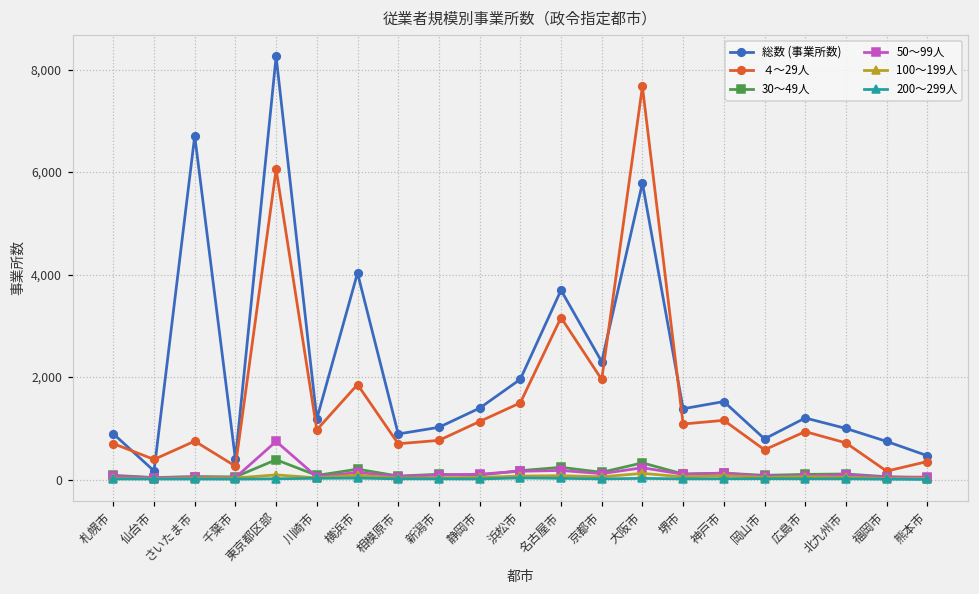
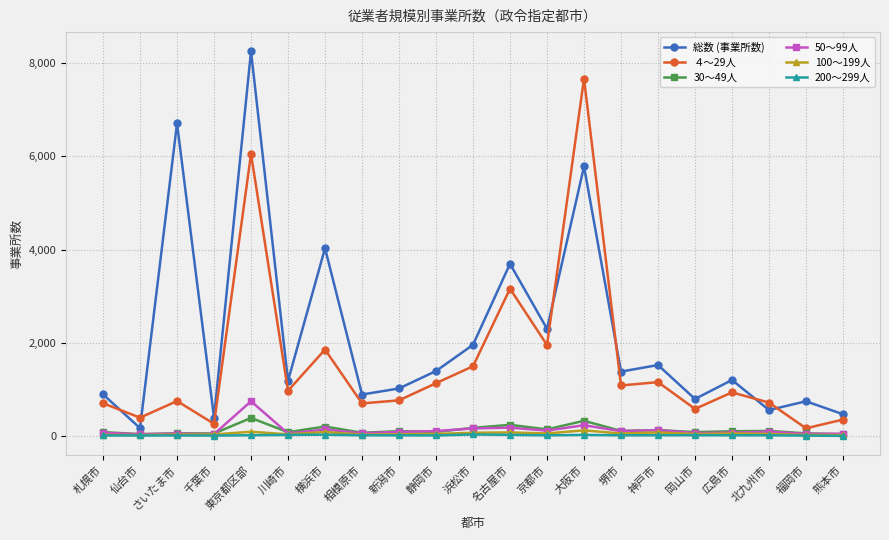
  {
    "総数 (事業所数)": {
      "札幌市": "900",
      "仙台市": "200",
      "さいたま市": "6,700",
      "千葉市": "400",
      "東京都区部": "8,300",
      "川崎市": "1,200",
      "横浜市": "4,000",
      "相模原市": "900",
      "新潟市": "1,000",
      "静岡市": "1,400",
      "浜松市": "2,000",
      "名古屋市": "3,700",
      "京都市": "2,300",
      "大阪市": "5,800",
      "堺市": "1,400",
      "神戸市": "1,500",
      "岡山市": "800",
      "広島市": "1,200",
-     "北九州市": "1,000",
+     "北九州市": "600",
      "福岡市": "700",
      "熊本市": "500"
    },
    "４～29人": {
      "札幌市": "700",
      "仙台市": "400",
      "さいたま市": "700",
      "千葉市": "300",
      "東京都区部": "6,100",
      "川崎市": "1,000",
      "横浜市": "1,900",
      "相模原市": "700",
      "新潟市": "800",
      "静岡市": "1,100",
      "浜松市": "1,500",
      "名古屋市": "3,200",
      "京都市": "2,000",
      "大阪市": "7,700",
      "堺市": "1,100",
      "神戸市": "1,200",
      "岡山市": "600",
      "広島市": "900",
      "北九州市": "700",
      "福岡市": "200",
      "熊本市": "400"
    },
    "30～49人": {
      "東京都区部": "400",
      "横浜市": "200",
      "名古屋市": "200",
      "大阪市": "300"
    },
    "50～99人": {
      "東京都区部": "700",
      "名古屋市": "200",
      "大阪市": "200"
    },
    "100～199人": {
      "東京都区部": "100",
      "大阪市": "100"
    },
    "200～299人": {
      "東京都区部": "0",
      "横浜市": "0",
      "大阪市": "0",
      "神戸市": "0"
    }
  }
